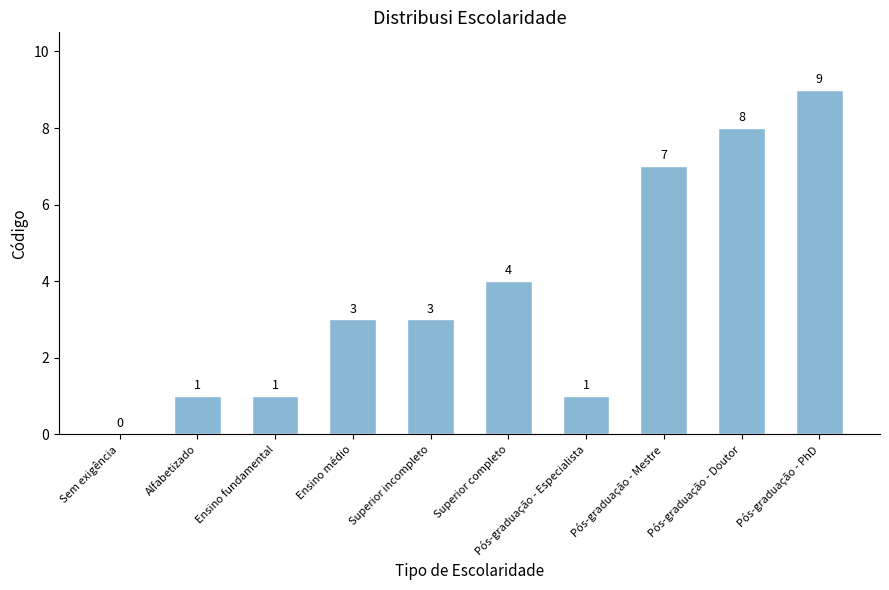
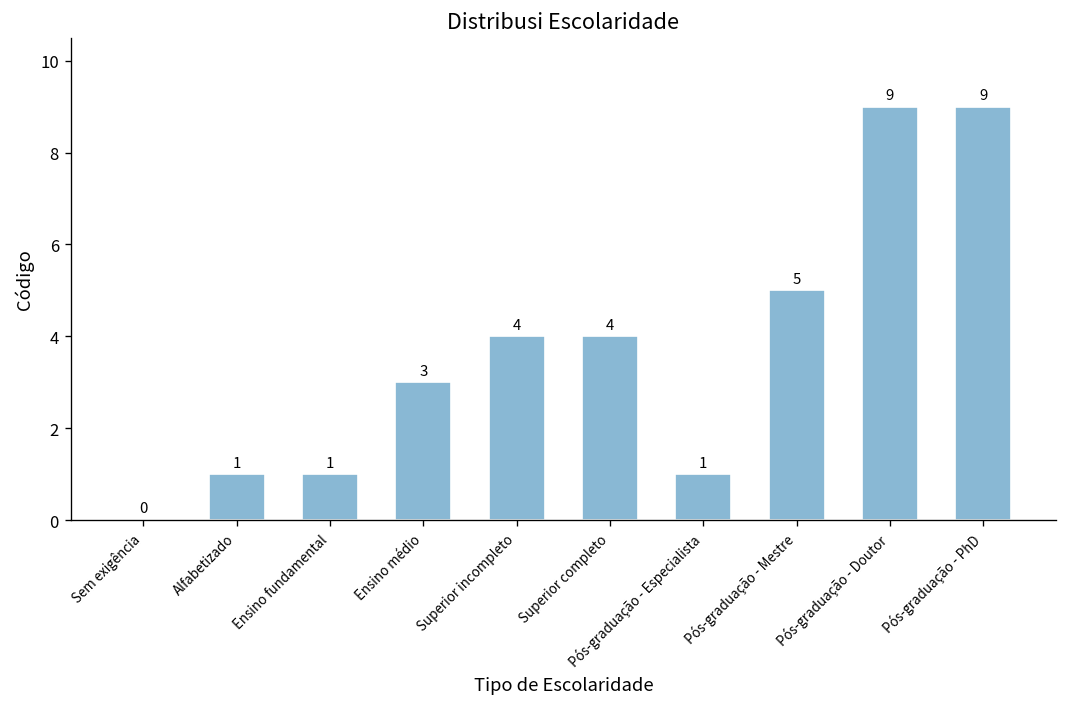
  {
    "Sem exigência": 0,
    "Alfabetizado": 1,
    "Ensino fundamental": 1,
    "Ensino médio": 3,
-   "Superior incompleto": 3,
+   "Superior incompleto": 4,
    "Superior completo": 4,
    "Pós-graduação - Especialista": 1,
-   "Pós-graduação - Mestre": 7,
-   "Pós-graduação - Doutor": 8,
+   "Pós-graduação - Mestre": 5,
+   "Pós-graduação - Doutor": 9,
    "Pós-graduação - PhD": 9
  }
